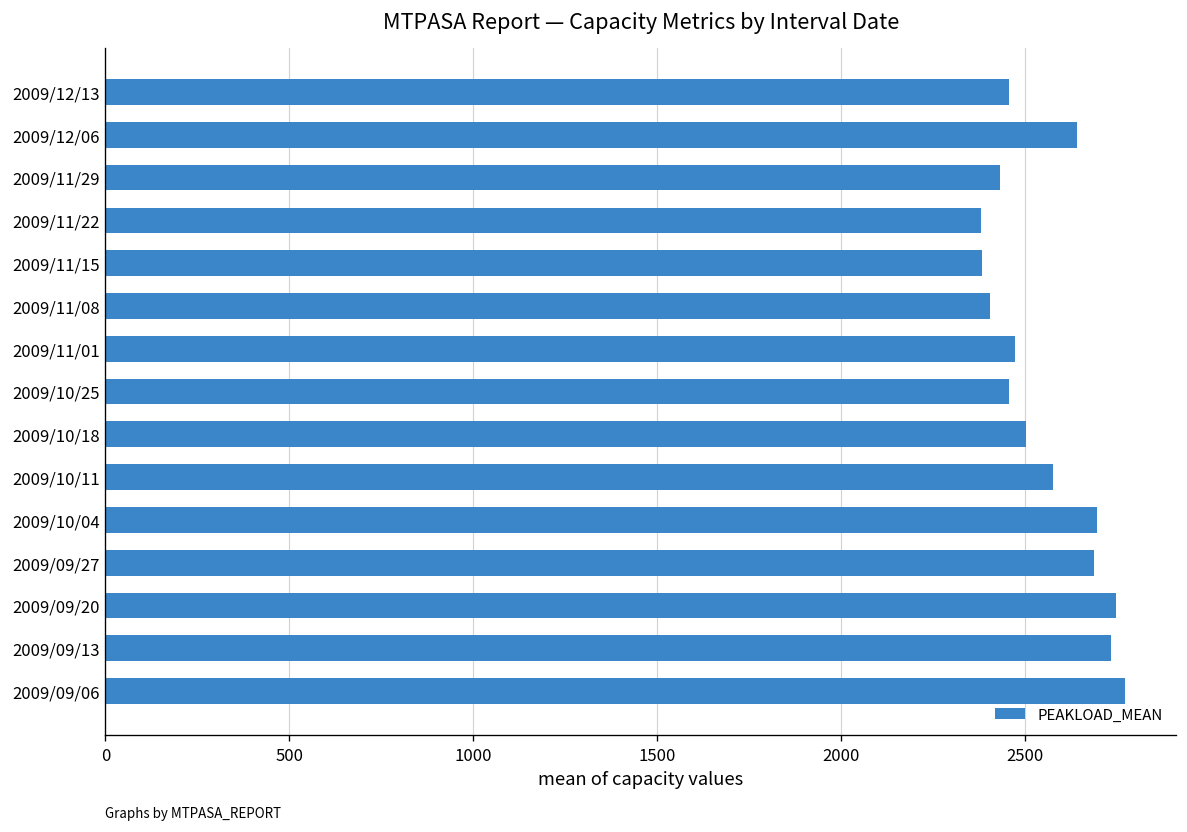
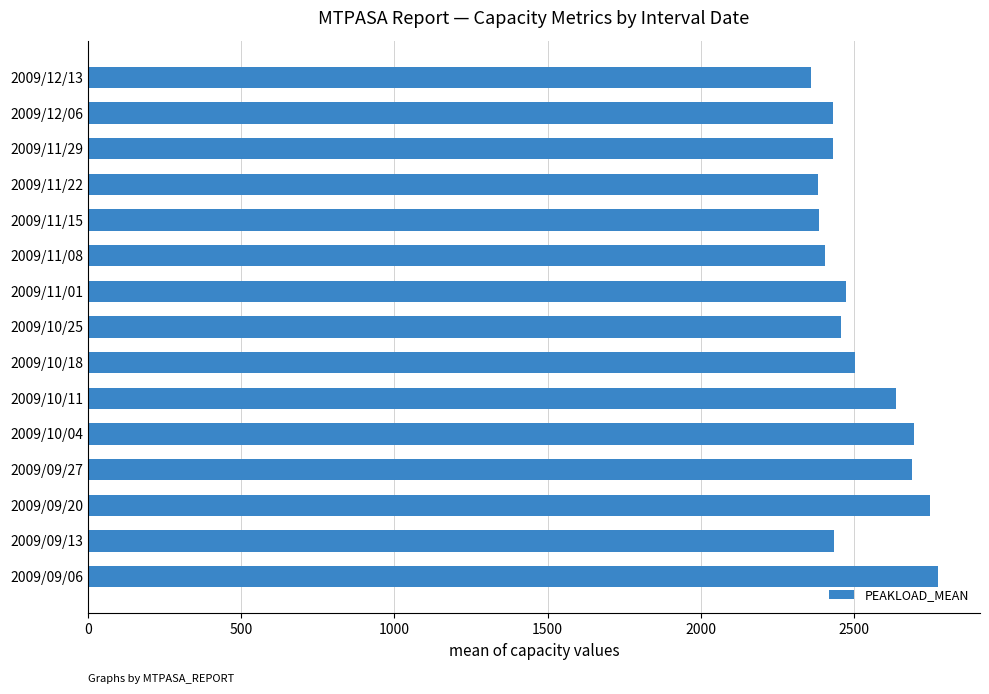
  {
-   "2009/12/13": 2460,
-   "2009/12/06": 2640,
+   "2009/12/13": 2360,
+   "2009/12/06": 2430,
    "2009/11/29": 2430,
    "2009/11/22": 2380,
    "2009/11/15": 2380,
    "2009/11/08": 2400,
    "2009/11/01": 2470,
    "2009/10/25": 2460,
    "2009/10/18": 2500,
-   "2009/10/11": 2580,
+   "2009/10/11": 2640,
    "2009/10/04": 2700,
    "2009/09/27": 2690,
    "2009/09/20": 2750,
-   "2009/09/13": 2730,
+   "2009/09/13": 2430,
    "2009/09/06": 2770
  }
